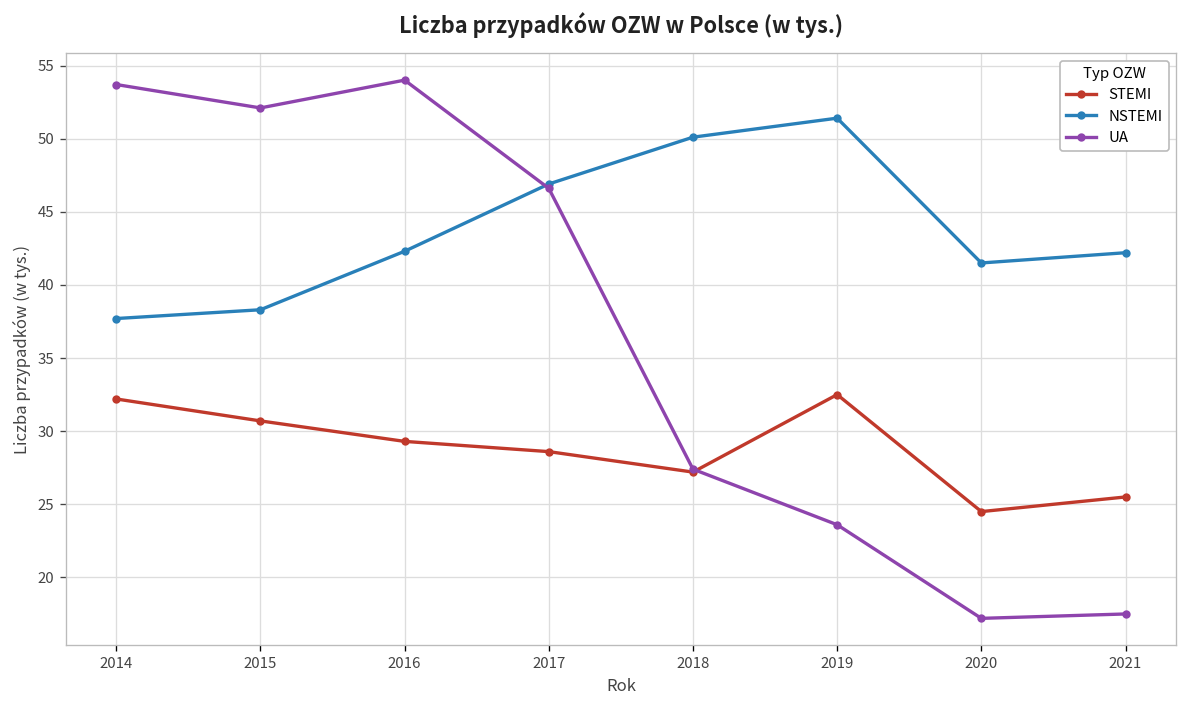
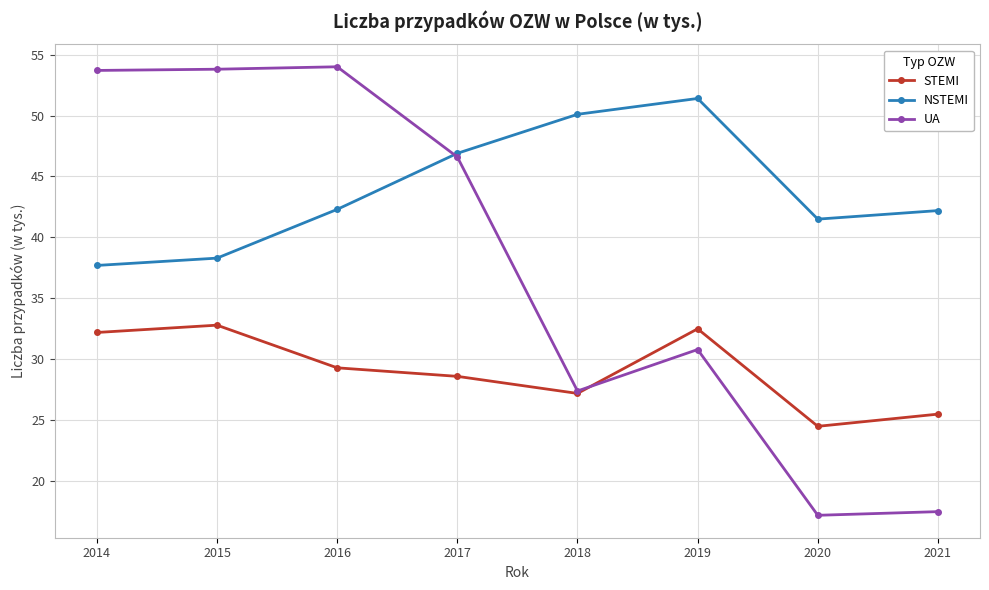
  {
    "STEMI": {
      "2014": 32.2,
-     "2015": 30.7,
+     "2015": 32.8,
      "2016": 29.3,
      "2017": 28.6,
      "2019": 32.5,
      "2020": 24.5,
      "2021": 25.5
    },
    "NSTEMI": {
      "2014": 37.7,
      "2015": 38.3,
      "2016": 42.3,
      "2017": 46.9,
      "2018": 50.1,
      "2019": 51.4,
      "2020": 41.5,
      "2021": 42.2
    },
    "UA": {
      "2014": 53.7,
-     "2015": 52.1,
+     "2015": 53.8,
      "2016": 54.0,
      "2017": 46.6,
-     "2019": 23.6,
+     "2019": 30.8,
      "2020": 17.2,
      "2021": 17.5
    }
  }
